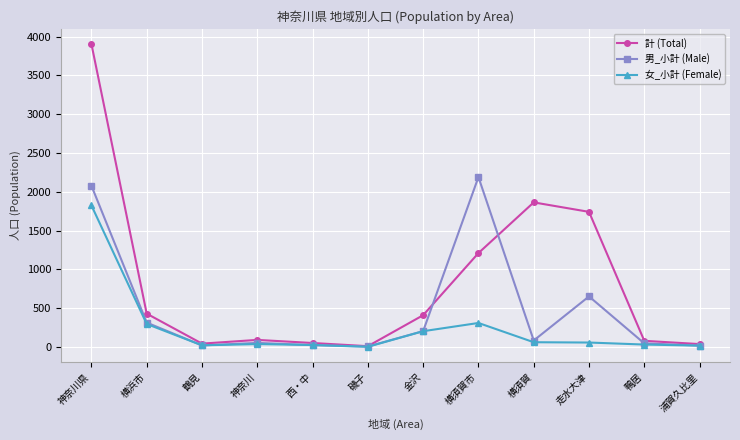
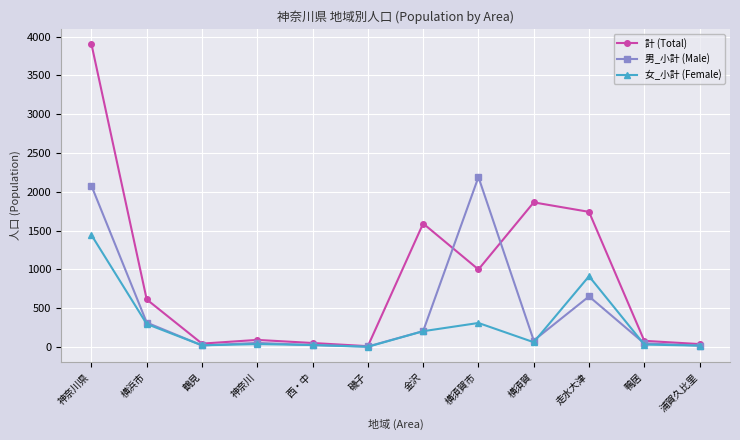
  {
    "計 (Total)": {
      "神奈川県": 3900,
-     "横浜市": 400,
+     "横浜市": 600,
      "神奈川": 100,
-     "金沢": 400,
-     "横須賀市": 1200,
+     "金沢": 1600,
+     "横須賀市": 1000,
      "横須賀": 1900,
      "走水大津": 1700,
      "鴨居": 100
    },
    "男_小計 (Male)": {
      "神奈川県": 2100,
      "横須賀市": 2200,
      "走水大津": 700
    },
    "女_小計 (Female)": {
-     "神奈川県": 1800,
+     "神奈川県": 1400,
      "横須賀市": 300,
-     "走水大津": 100
+     "走水大津": 900
    }
  }
